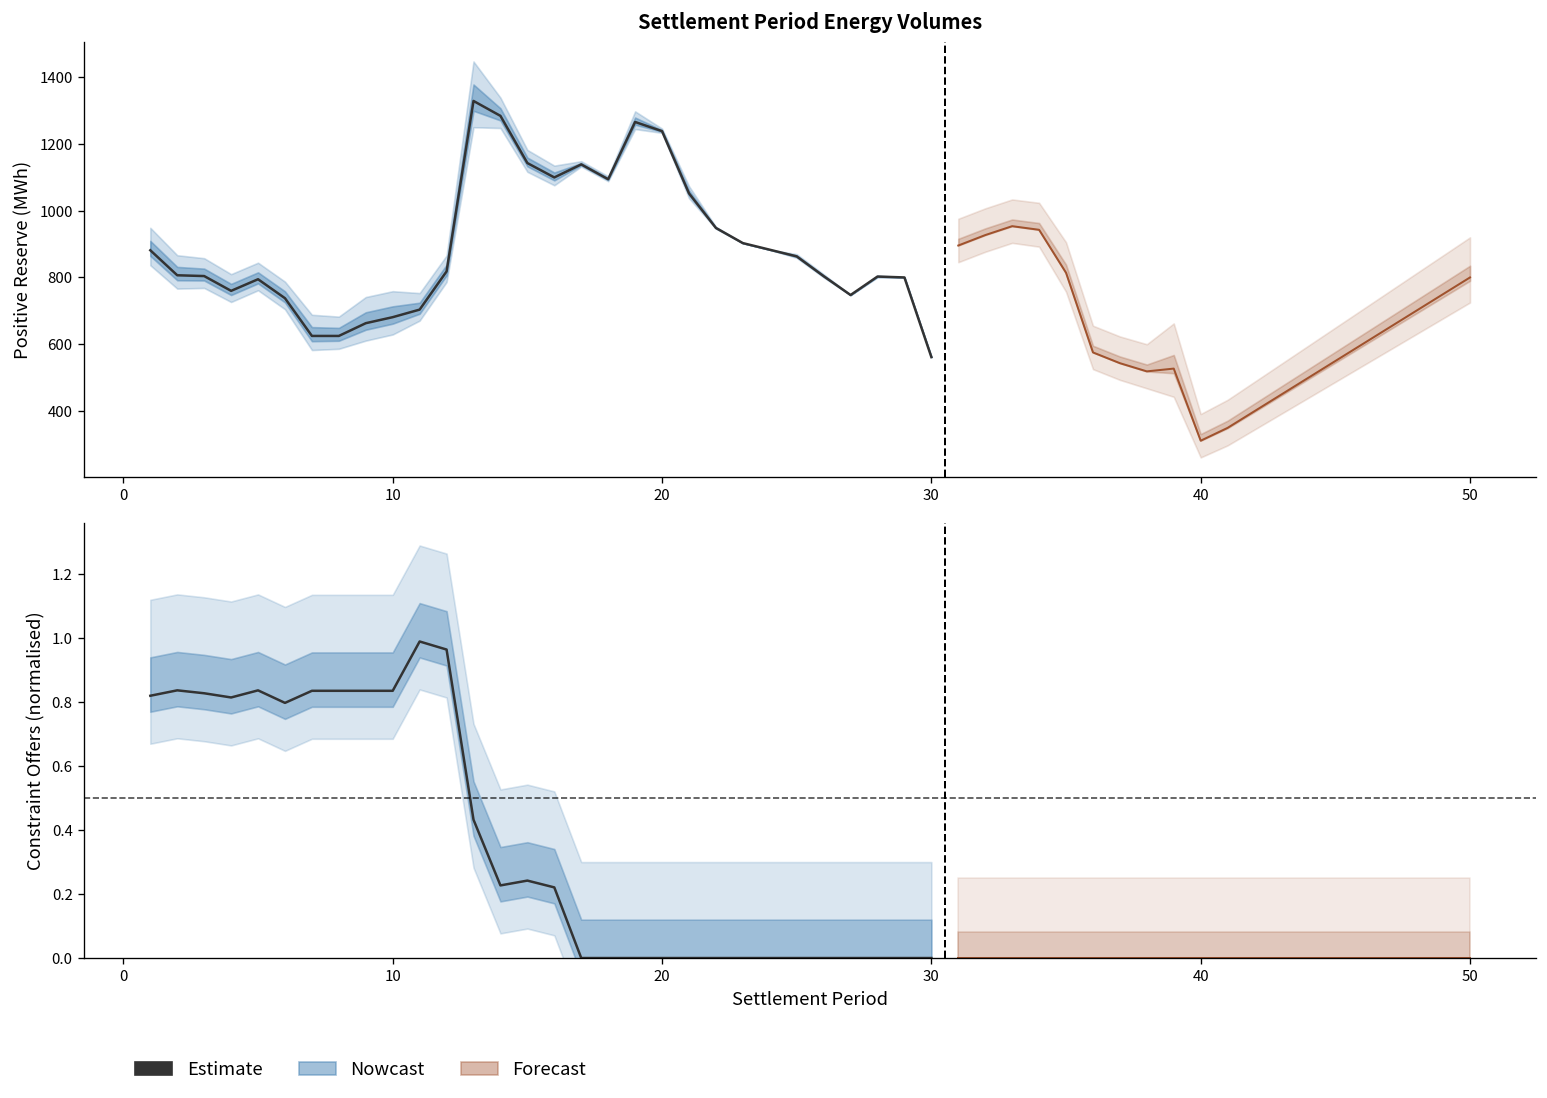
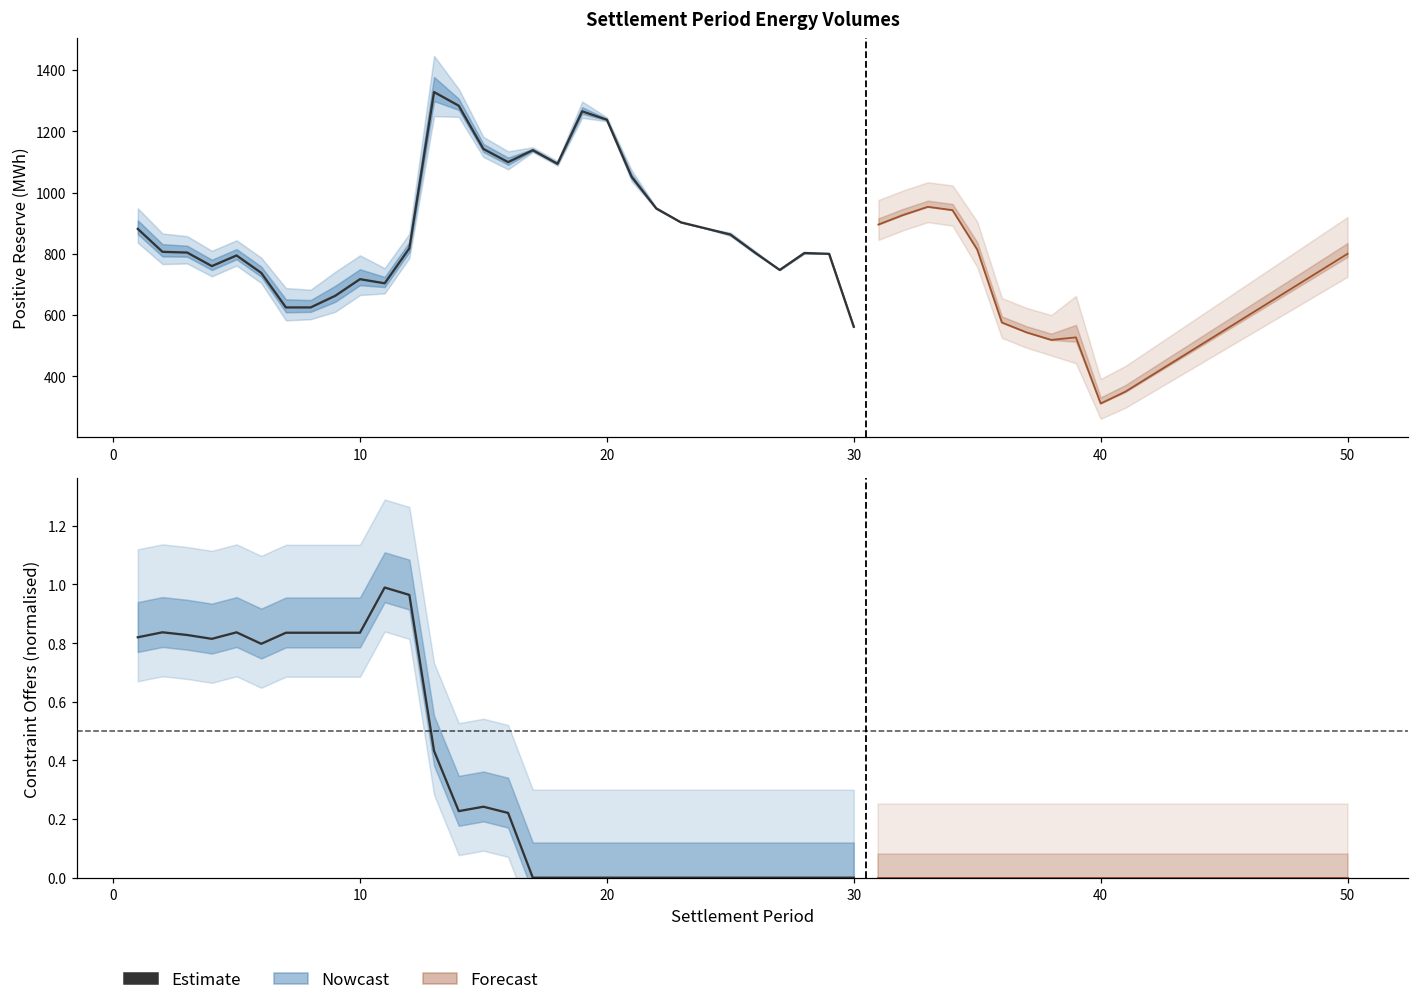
  {
    "Settlement Period Energy Volumes": {
      "Estimate": {
-       "10": 680
+       "10": 720
      }
    }
  }
